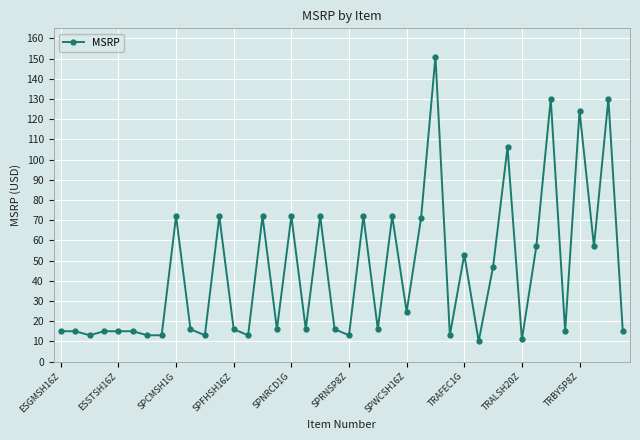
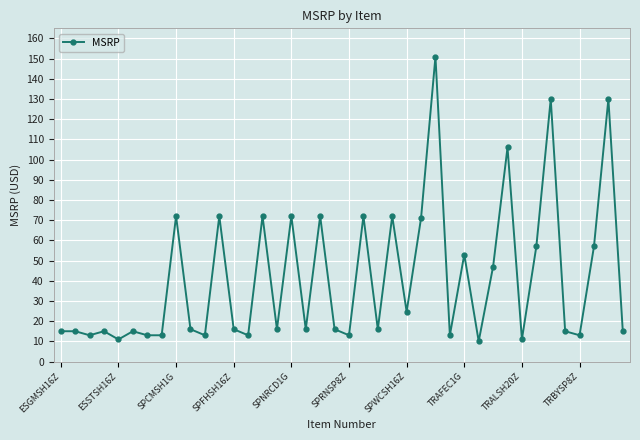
  {
    "ESGMSH16Z": 15,
-   "ESSTSH16Z": 15,
+   "ESSTSH16Z": 11,
    "SPCMSH1G": 72,
    "SPFHSH16Z": 16,
    "SPNRCD1G": 72,
    "SPRNSP8Z": 13,
    "SPWCSH16Z": 25,
    "TRAFEC1G": 53,
    "TRALSH20Z": 11,
-   "TRBYSP8Z": 124
+   "TRBYSP8Z": 13
  }
